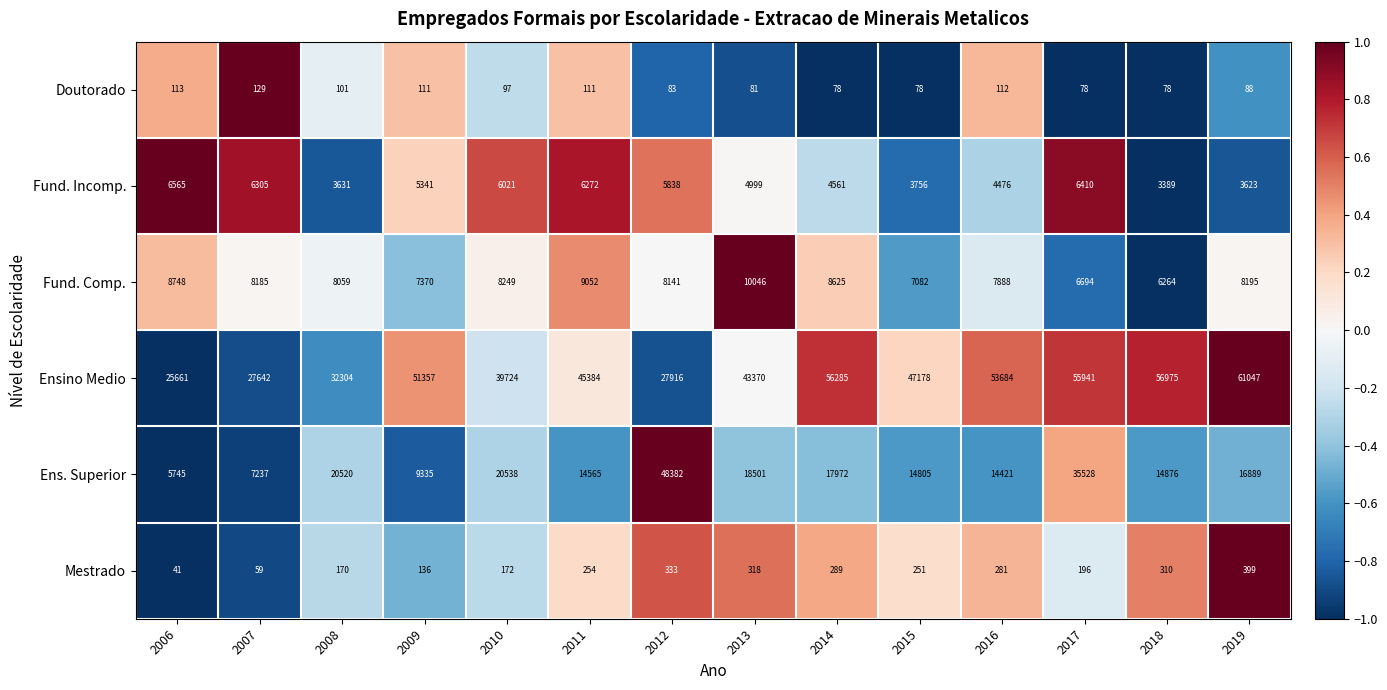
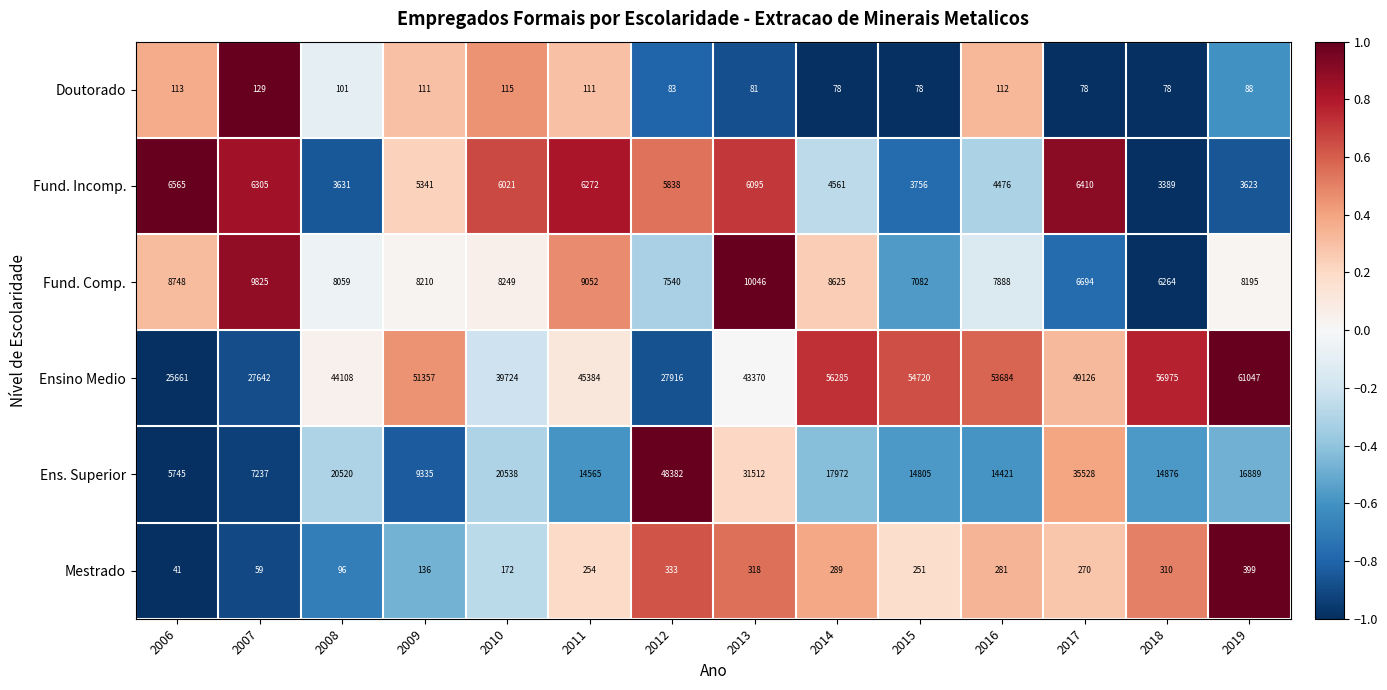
  {
    "Doutorado": {
      "2006": 113,
      "2007": 129,
      "2008": 101,
      "2009": 111,
-     "2010": 97,
+     "2010": 115,
      "2011": 111,
      "2012": 83,
      "2013": 81,
      "2014": 78,
      "2015": 78,
      "2016": 112,
      "2017": 78,
      "2018": 78,
      "2019": 88
    },
    "Fund. Incomp.": {
      "2006": 6565,
      "2007": 6305,
      "2008": 3631,
      "2009": 5341,
      "2010": 6021,
      "2011": 6272,
      "2012": 5838,
-     "2013": 4999,
+     "2013": 6095,
      "2014": 4561,
      "2015": 3756,
      "2016": 4476,
      "2017": 6410,
      "2018": 3389,
      "2019": 3623
    },
    "Fund. Comp.": {
      "2006": 8748,
-     "2007": 8185,
+     "2007": 9825,
      "2008": 8059,
-     "2009": 7370,
+     "2009": 8210,
      "2010": 8249,
      "2011": 9052,
-     "2012": 8141,
+     "2012": 7540,
      "2013": 10046,
      "2014": 8625,
      "2015": 7082,
      "2016": 7888,
      "2017": 6694,
      "2018": 6264,
      "2019": 8195
    },
    "Ensino Medio": {
      "2006": 25661,
      "2007": 27642,
-     "2008": 32304,
+     "2008": 44108,
      "2009": 51357,
      "2010": 39724,
      "2011": 45384,
      "2012": 27916,
      "2013": 43370,
      "2014": 56285,
-     "2015": 47178,
+     "2015": 54720,
      "2016": 53684,
-     "2017": 55941,
+     "2017": 49126,
      "2018": 56975,
      "2019": 61047
    },
    "Ens. Superior": {
      "2006": 5745,
      "2007": 7237,
      "2008": 20520,
      "2009": 9335,
      "2010": 20538,
      "2011": 14565,
      "2012": 48382,
-     "2013": 18501,
+     "2013": 31512,
      "2014": 17972,
      "2015": 14805,
      "2016": 14421,
      "2017": 35528,
      "2018": 14876,
      "2019": 16889
    },
    "Mestrado": {
      "2006": 41,
      "2007": 59,
-     "2008": 170,
+     "2008": 96,
      "2009": 136,
      "2010": 172,
      "2011": 254,
      "2012": 333,
      "2013": 318,
      "2014": 289,
      "2015": 251,
      "2016": 281,
-     "2017": 196,
+     "2017": 270,
      "2018": 310,
      "2019": 399
    }
  }
